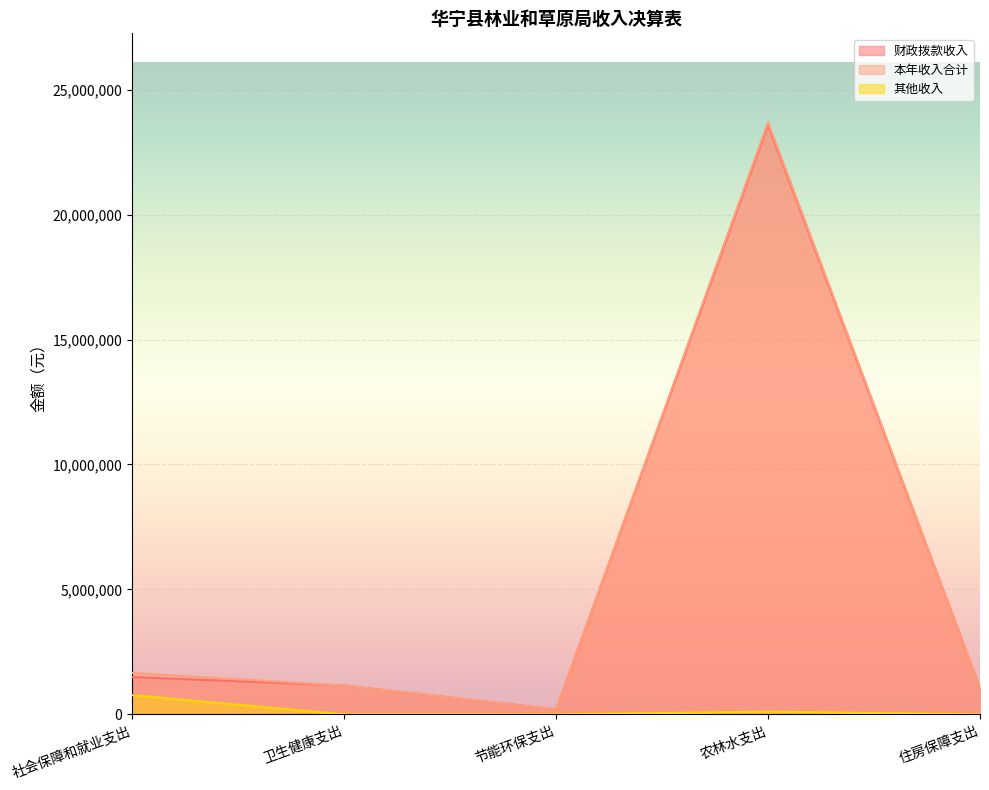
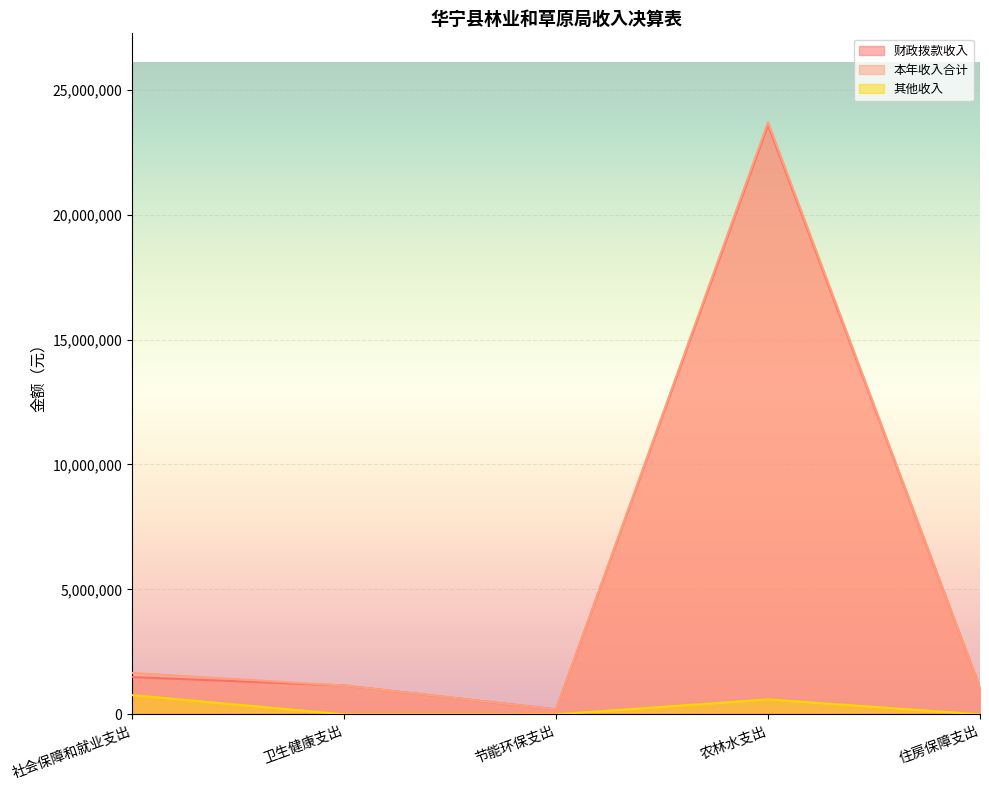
  {
    "其他收入": {
      "社会保障和就业支出": "800,000",
      "卫生健康支出": "0",
      "节能环保支出": "0",
-     "农林水支出": "100,000",
+     "农林水支出": "600,000",
      "住房保障支出": "0"
    }
  }
